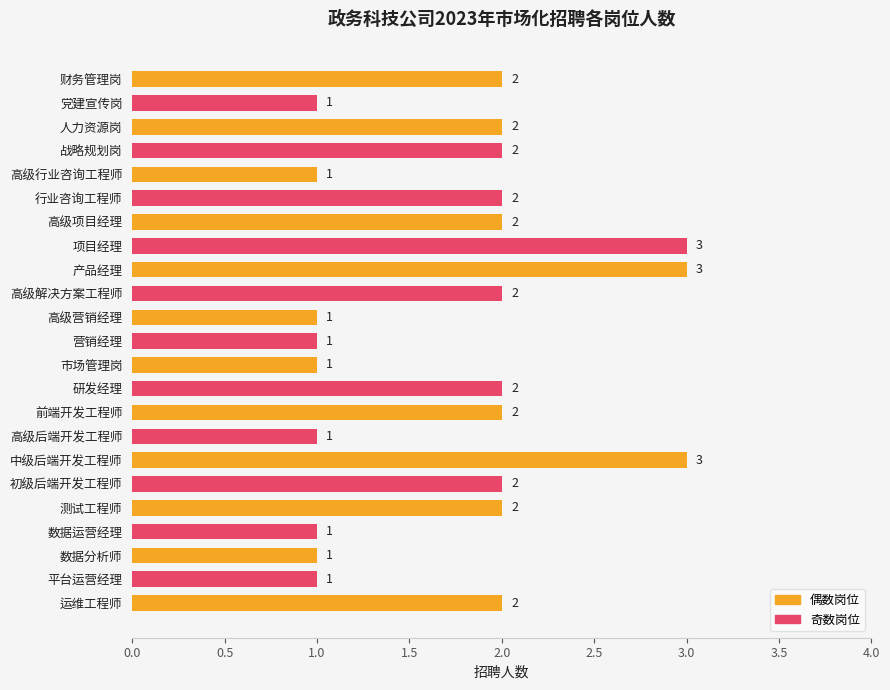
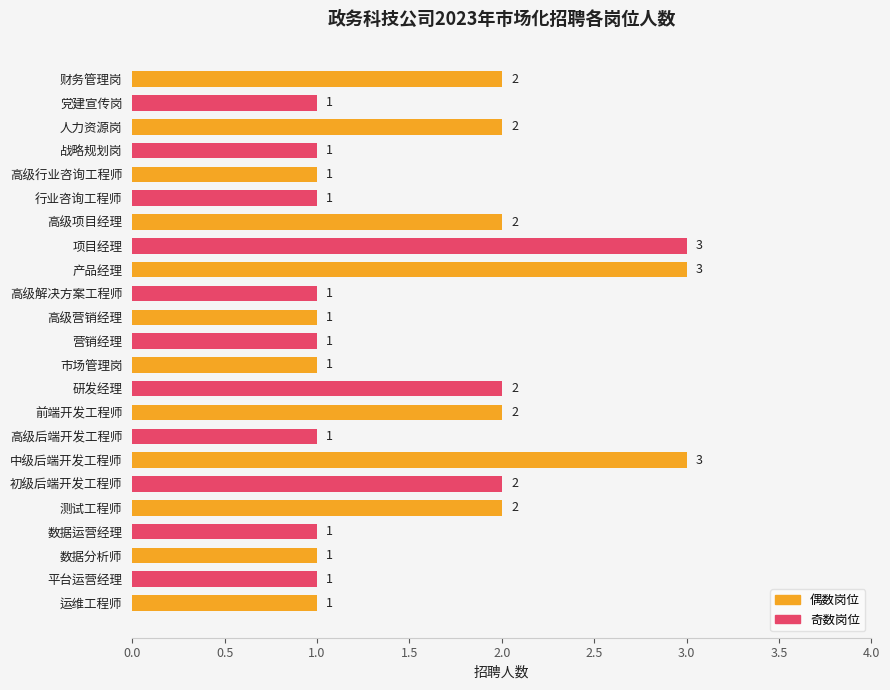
  {
    "财务管理岗": 2,
    "党建宣传岗": 1,
    "人力资源岗": 2,
-   "战略规划岗": 2,
+   "战略规划岗": 1,
    "高级行业咨询工程师": 1,
-   "行业咨询工程师": 2,
+   "行业咨询工程师": 1,
    "高级项目经理": 2,
    "项目经理": 3,
    "产品经理": 3,
-   "高级解决方案工程师": 2,
+   "高级解决方案工程师": 1,
    "高级营销经理": 1,
    "营销经理": 1,
    "市场管理岗": 1,
    "研发经理": 2,
    "前端开发工程师": 2,
    "高级后端开发工程师": 1,
    "中级后端开发工程师": 3,
    "初级后端开发工程师": 2,
    "测试工程师": 2,
    "数据运营经理": 1,
    "数据分析师": 1,
    "平台运营经理": 1,
-   "运维工程师": 2
+   "运维工程师": 1
  }
